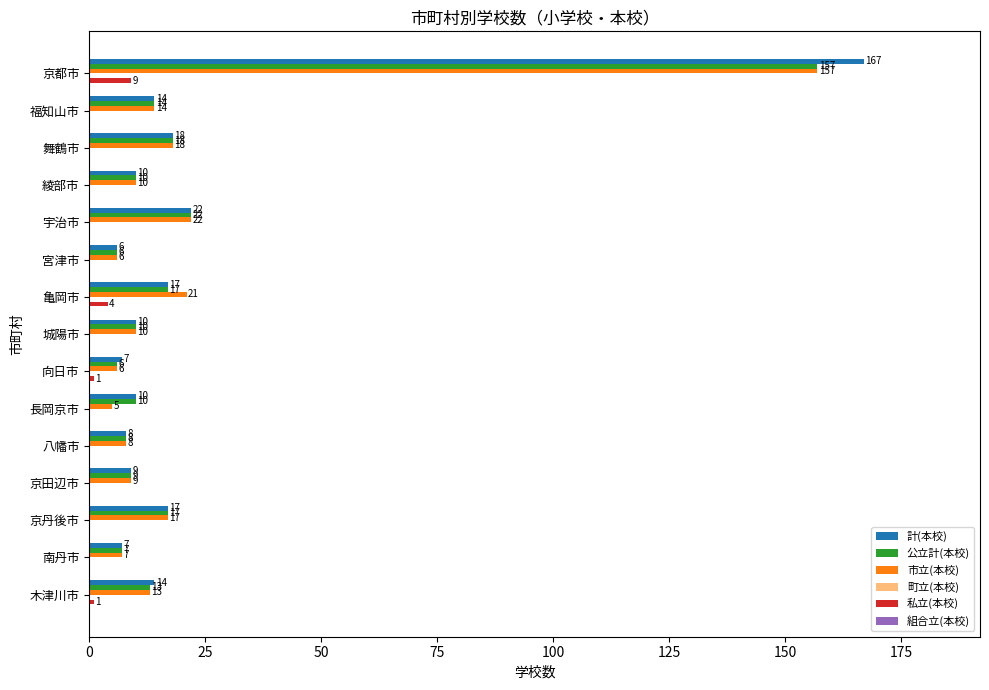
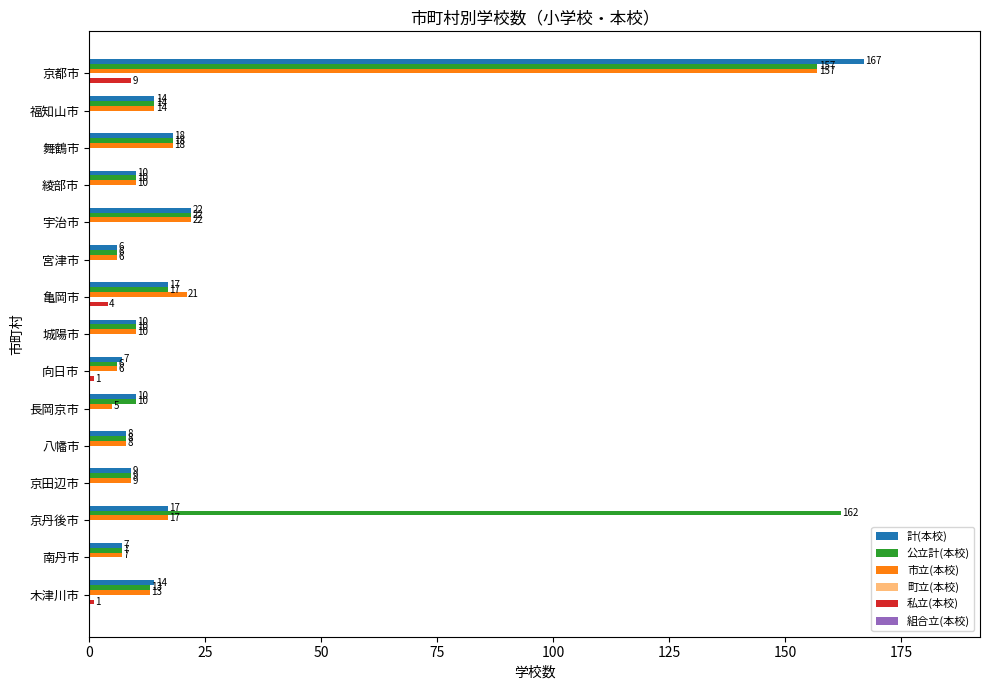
  {
    "計(本校)": {
      "京都市": 167,
      "向日市": 7,
      "京丹後市": 17
    },
    "公立計(本校)": {
-     "京丹後市": 17
+     "京丹後市": 162
    },
    "市立(本校)": {
      "亀岡市": 21,
      "長岡京市": 5,
      "京丹後市": 17
    },
    "町立(本校)": {
      "京都市": 0,
      "福知山市": 0,
      "舞鶴市": 0,
      "綾部市": 0,
      "宇治市": 0,
      "宮津市": 0,
      "亀岡市": 0,
      "城陽市": 0,
      "向日市": 0,
      "長岡京市": 0,
      "八幡市": 0,
      "京田辺市": 0,
      "京丹後市": 0,
      "南丹市": 0,
      "木津川市": 0
    },
    "私立(本校)": {
      "京都市": 9,
      "亀岡市": 4,
      "向日市": 1,
      "木津川市": 1
    },
    "組合立(本校)": {
      "京都市": 0,
      "福知山市": 0,
      "舞鶴市": 0,
      "綾部市": 0,
      "宇治市": 0,
      "宮津市": 0,
      "亀岡市": 0,
      "城陽市": 0,
      "向日市": 0,
      "長岡京市": 0,
      "八幡市": 0,
      "京田辺市": 0,
      "京丹後市": 0,
      "南丹市": 0,
      "木津川市": 0
    }
  }
